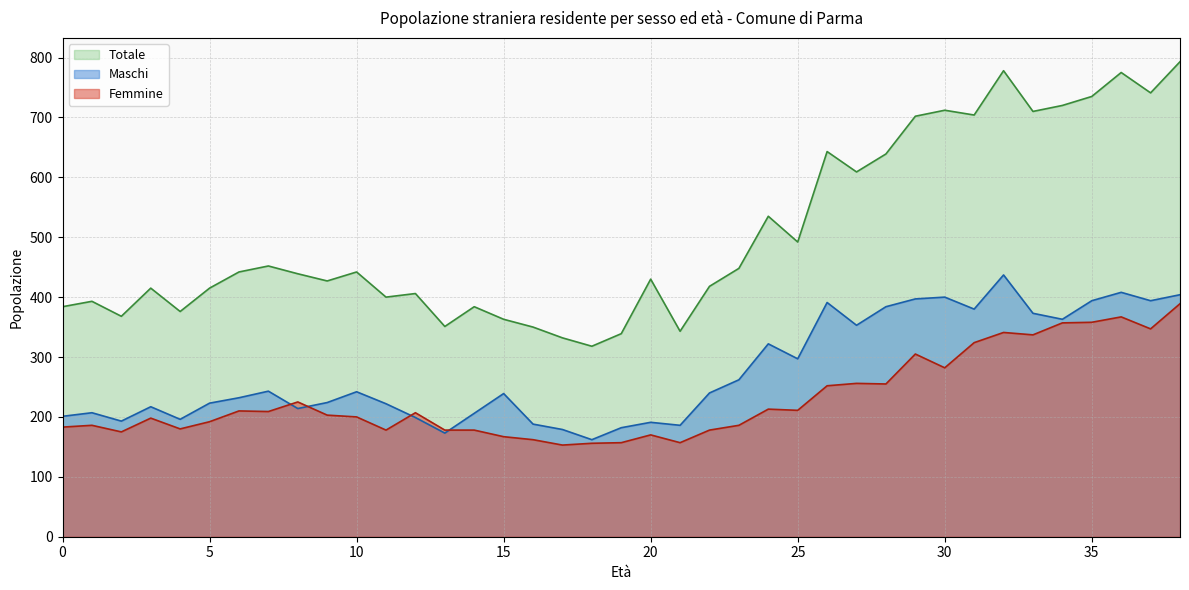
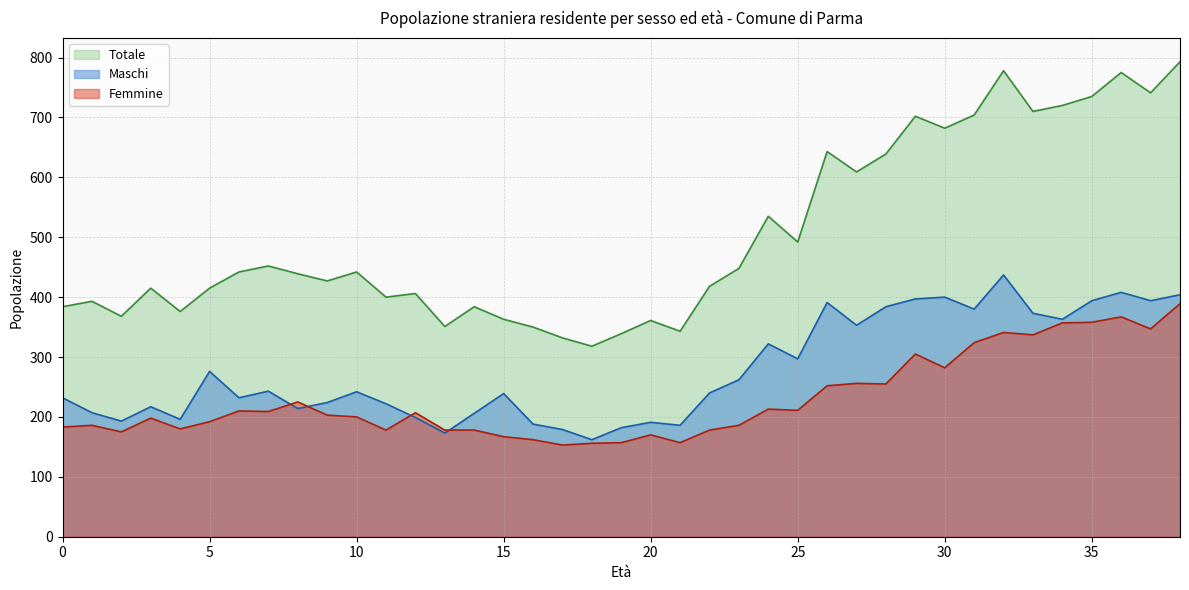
  {
    "Totale": {
      "0": 380,
      "5": 420,
      "10": 440,
      "15": 360,
-     "20": 430,
+     "20": 360,
      "25": 490,
-     "30": 710,
+     "30": 680,
      "35": 740
    },
    "Maschi": {
-     "0": 200,
-     "5": 220,
+     "0": 230,
+     "5": 280,
      "10": 240,
      "15": 240,
      "20": 190,
      "25": 300,
      "30": 400,
      "35": 390
    },
    "Femmine": {
      "0": 180,
      "5": 190,
      "10": 200,
      "15": 170,
      "20": 170,
      "25": 210,
      "30": 280,
      "35": 360
    }
  }
